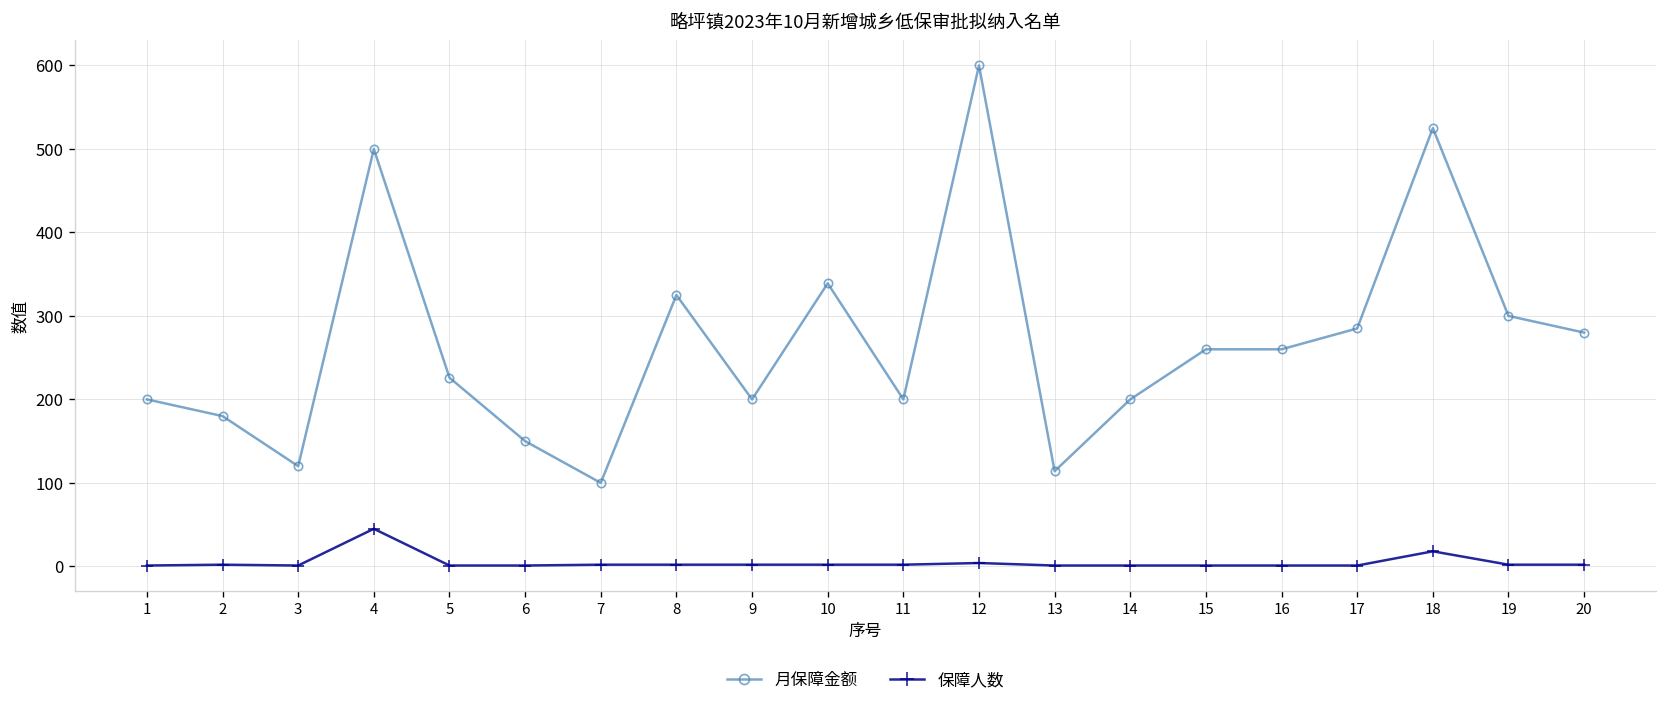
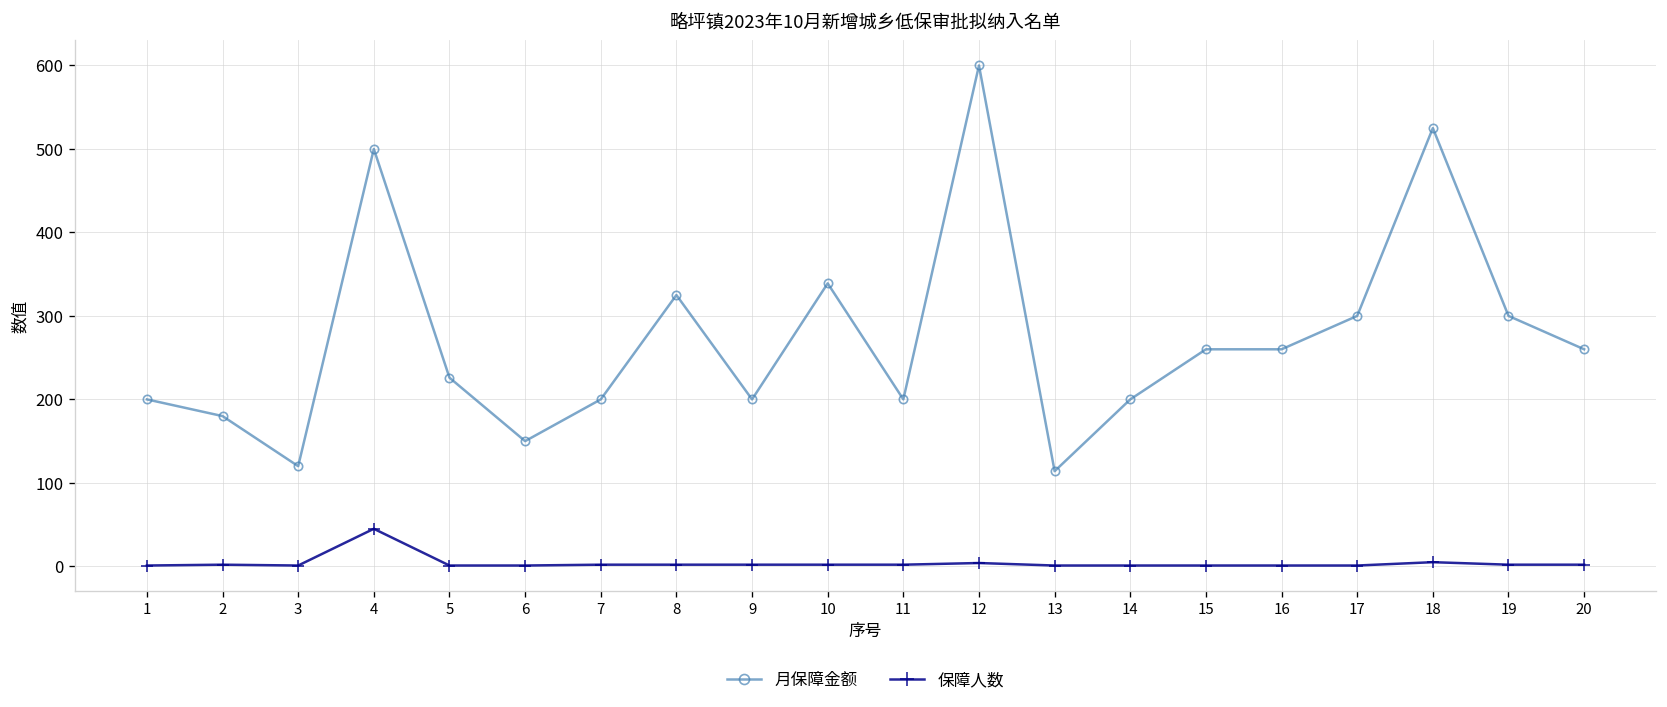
  {
    "月保障金额": {
      "1": 200,
      "2": 180,
      "3": 120,
      "4": 500,
      "5": 230,
      "6": 150,
-     "7": 100,
+     "7": 200,
      "8": 330,
      "9": 200,
      "10": 340,
      "11": 200,
      "12": 600,
      "13": 110,
      "14": 200,
      "15": 260,
      "16": 260,
-     "17": 290,
+     "17": 300,
      "18": 530,
      "19": 300,
-     "20": 280
+     "20": 260
    },
    "保障人数": {
      "1": 0,
      "2": 0,
      "3": 0,
      "4": 50,
      "5": 0,
      "6": 0,
      "7": 0,
      "8": 0,
      "9": 0,
      "10": 0,
      "11": 0,
      "12": 0,
      "13": 0,
      "14": 0,
      "15": 0,
      "16": 0,
      "17": 0,
-     "18": 20,
+     "18": 10,
      "19": 0,
      "20": 0
    }
  }
